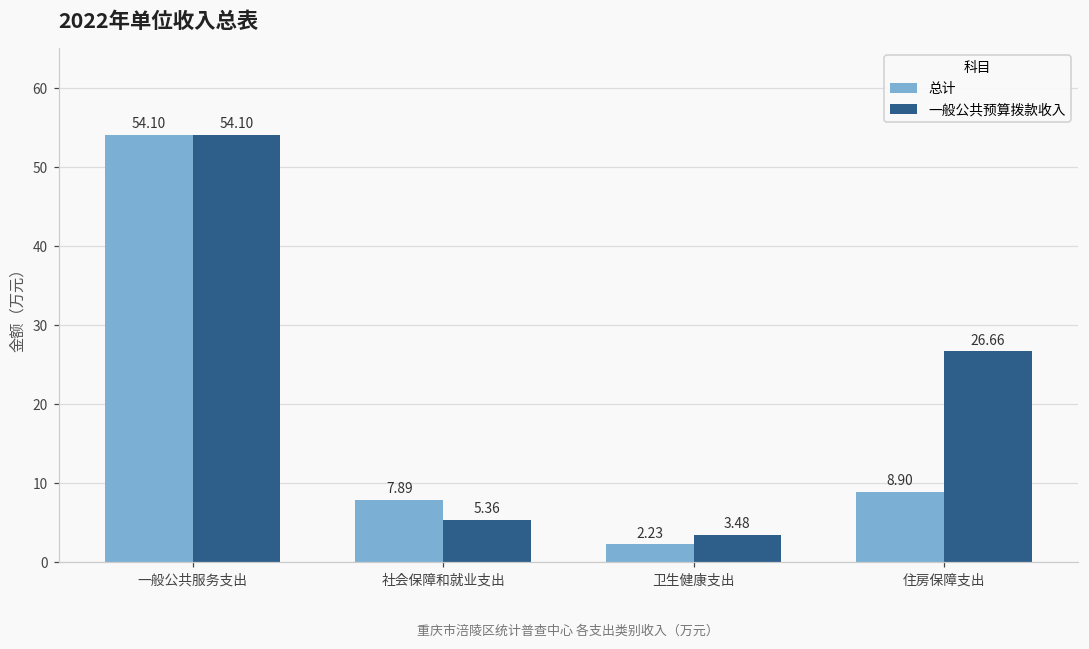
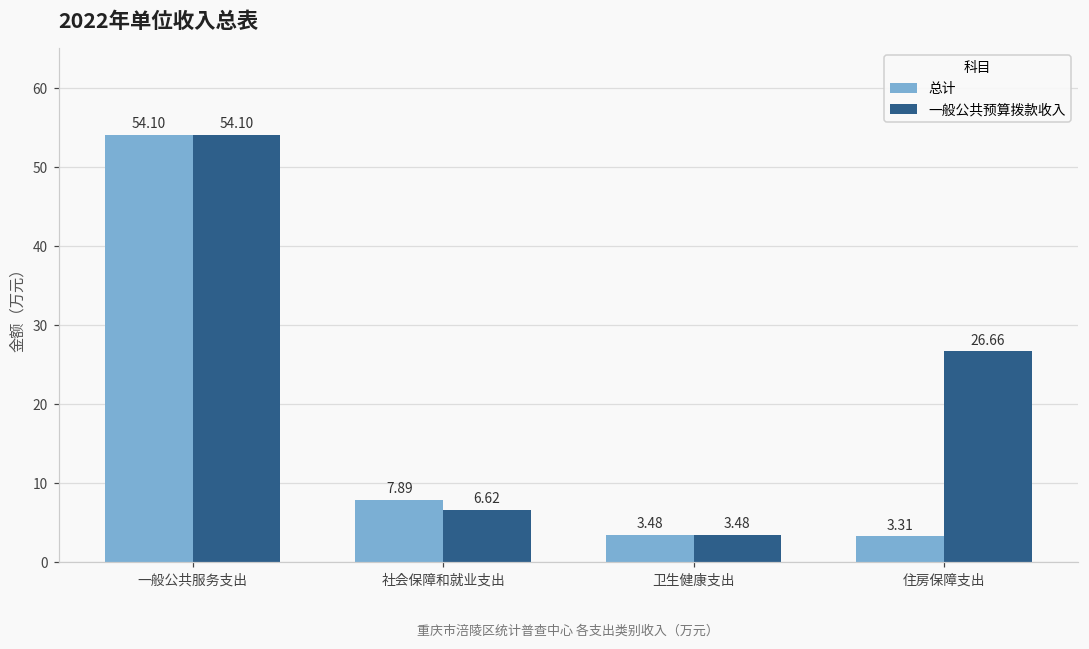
  {
    "总计": {
      "一般公共服务支出": 54.10,
      "社会保障和就业支出": 7.89,
-     "卫生健康支出": 2.23,
-     "住房保障支出": 8.90
+     "卫生健康支出": 3.48,
+     "住房保障支出": 3.31
    },
    "一般公共预算拨款收入": {
      "一般公共服务支出": 54.10,
-     "社会保障和就业支出": 5.36,
+     "社会保障和就业支出": 6.62,
      "卫生健康支出": 3.48,
      "住房保障支出": 26.66
    }
  }
